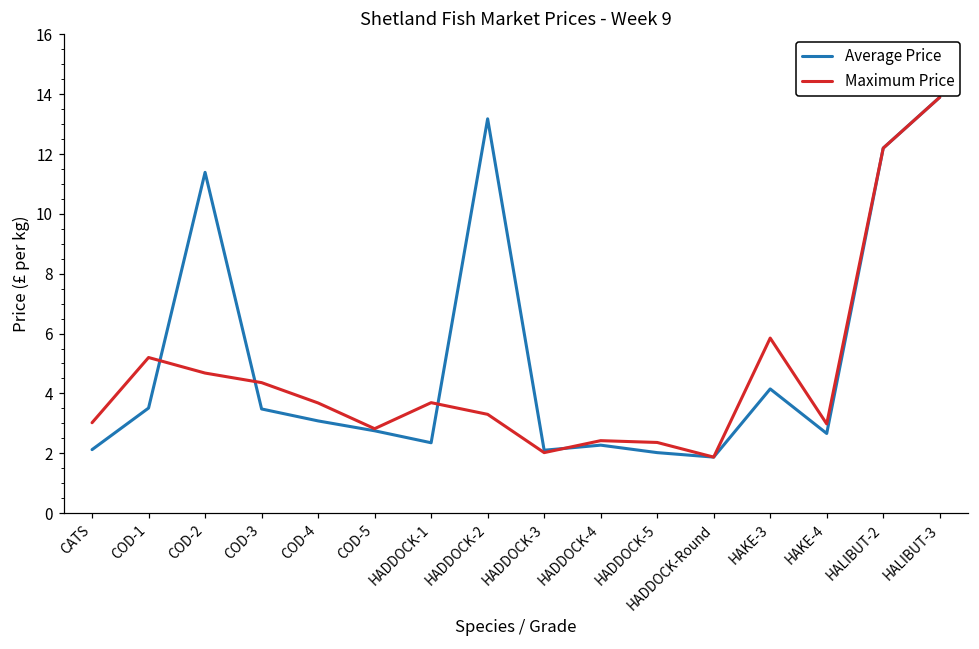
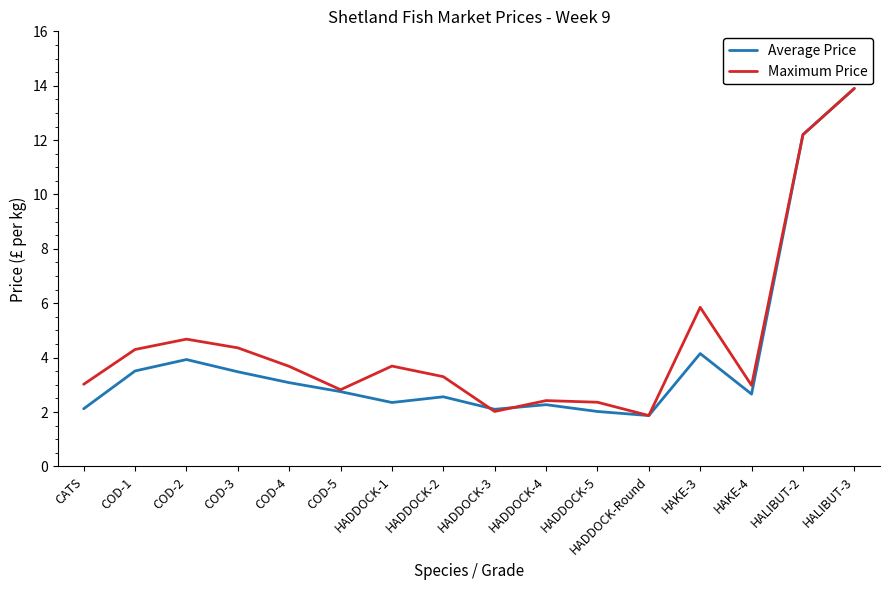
  {
    "Average Price": {
      "CATS": 2.1,
      "COD-1": 3.5,
-     "COD-2": 11.4,
+     "COD-2": 3.9,
      "COD-3": 3.5,
      "COD-4": 3.1,
      "HADDOCK-1": 2.4,
-     "HADDOCK-2": 13.2,
+     "HADDOCK-2": 2.6,
      "HADDOCK-4": 2.3,
      "HADDOCK-5": 2.0,
      "HAKE-3": 4.2,
      "HAKE-4": 2.7
    },
    "Maximum Price": {
      "CATS": 3.0,
-     "COD-1": 5.2,
+     "COD-1": 4.3,
      "COD-2": 4.7,
      "COD-3": 4.4,
      "COD-4": 3.7,
      "HADDOCK-1": 3.7,
      "HADDOCK-2": 3.3,
      "HADDOCK-4": 2.4,
      "HADDOCK-5": 2.4,
      "HAKE-3": 5.9,
      "HAKE-4": 3.0
    }
  }
